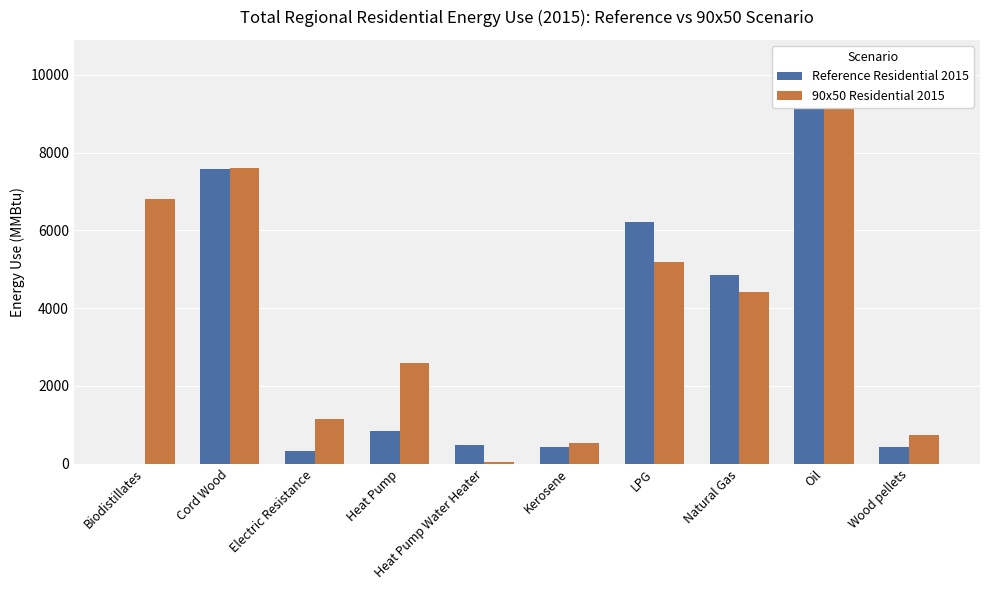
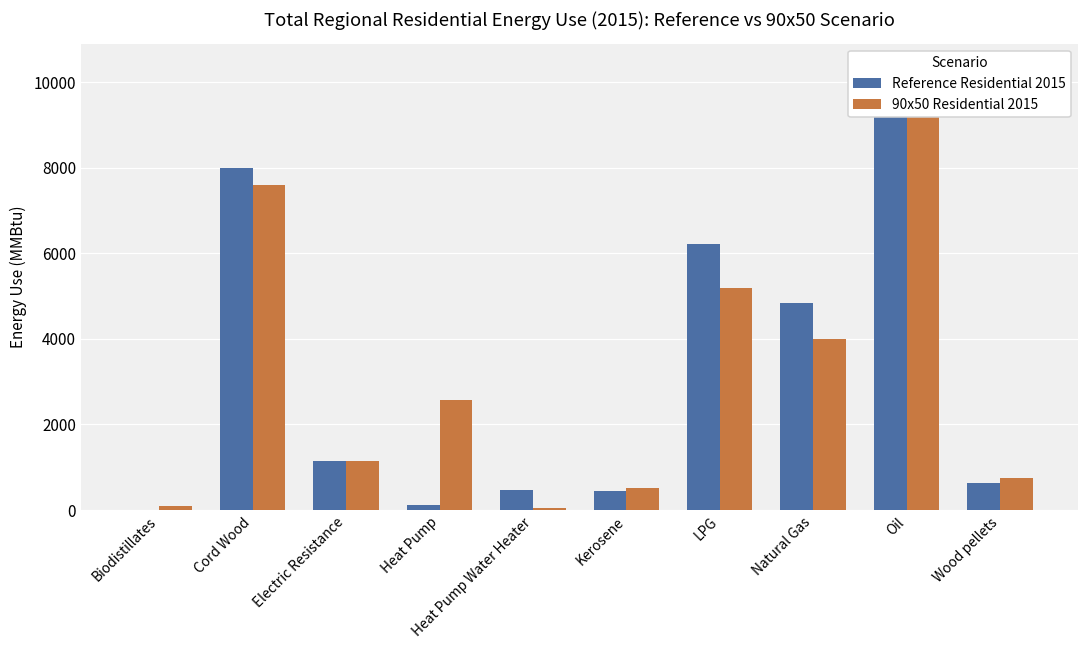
  {
    "Reference Residential 2015": {
      "Biodistillates": 0,
-     "Cord Wood": 7600,
-     "Electric Resistance": 300,
-     "Heat Pump": 800,
+     "Cord Wood": 8000,
+     "Electric Resistance": 1200,
+     "Heat Pump": 100,
      "Heat Pump Water Heater": 500,
      "Kerosene": 400,
      "LPG": 6200,
      "Natural Gas": 4800,
-     "Wood pellets": 400
+     "Wood pellets": 600
    },
    "90x50 Residential 2015": {
-     "Biodistillates": 6800,
+     "Biodistillates": 100,
      "Cord Wood": 7600,
      "Electric Resistance": 1200,
      "Heat Pump": 2600,
      "Kerosene": 500,
      "LPG": 5200,
-     "Natural Gas": 4400,
+     "Natural Gas": 4000,
      "Wood pellets": 700
    }
  }
